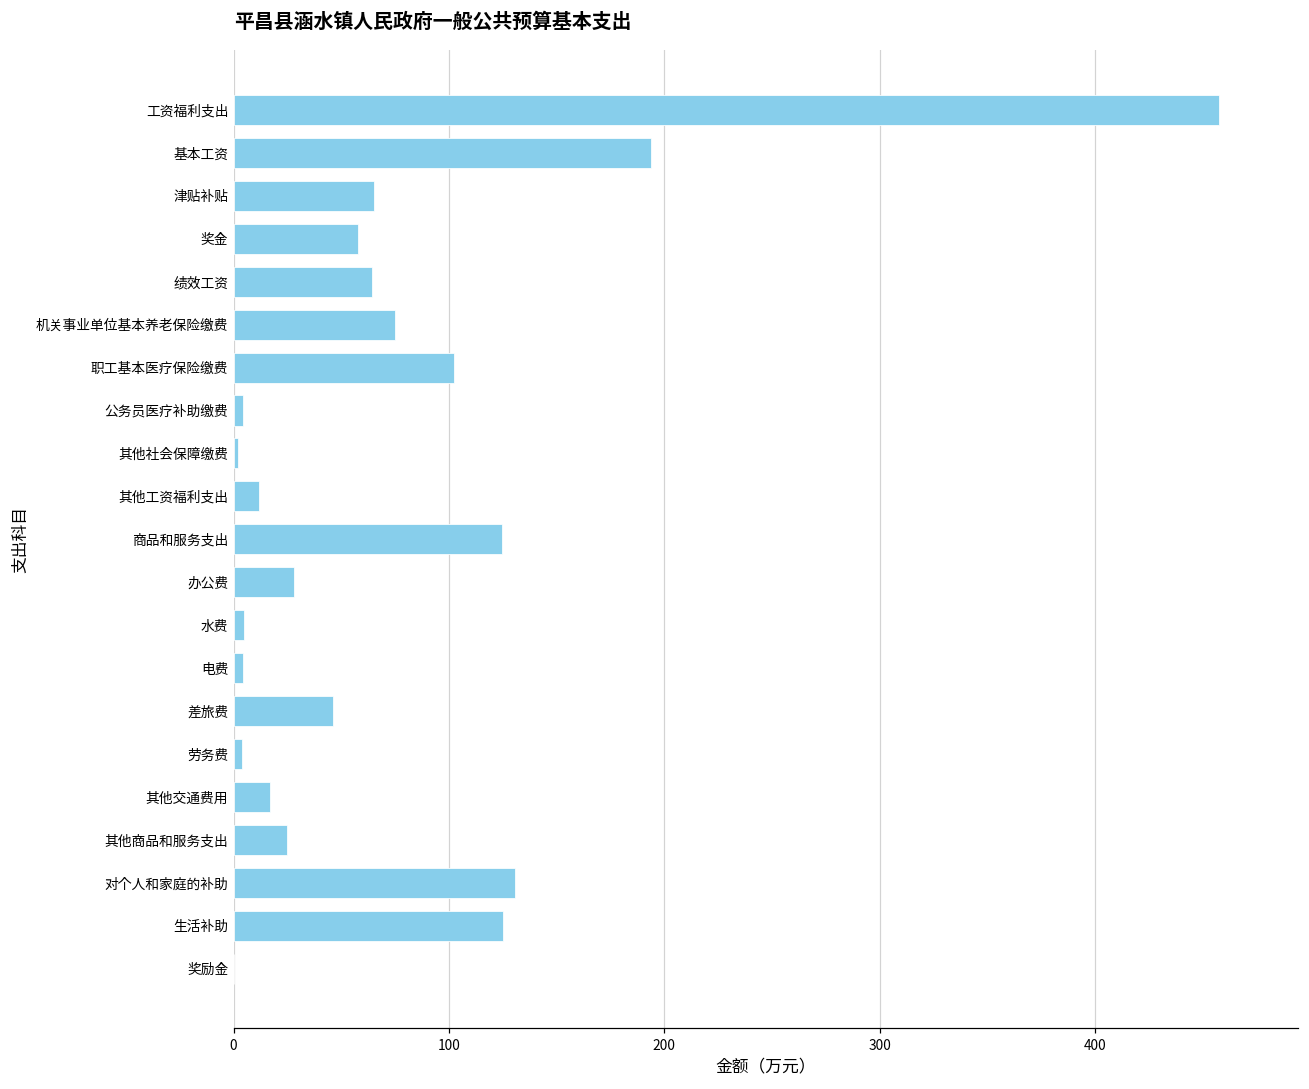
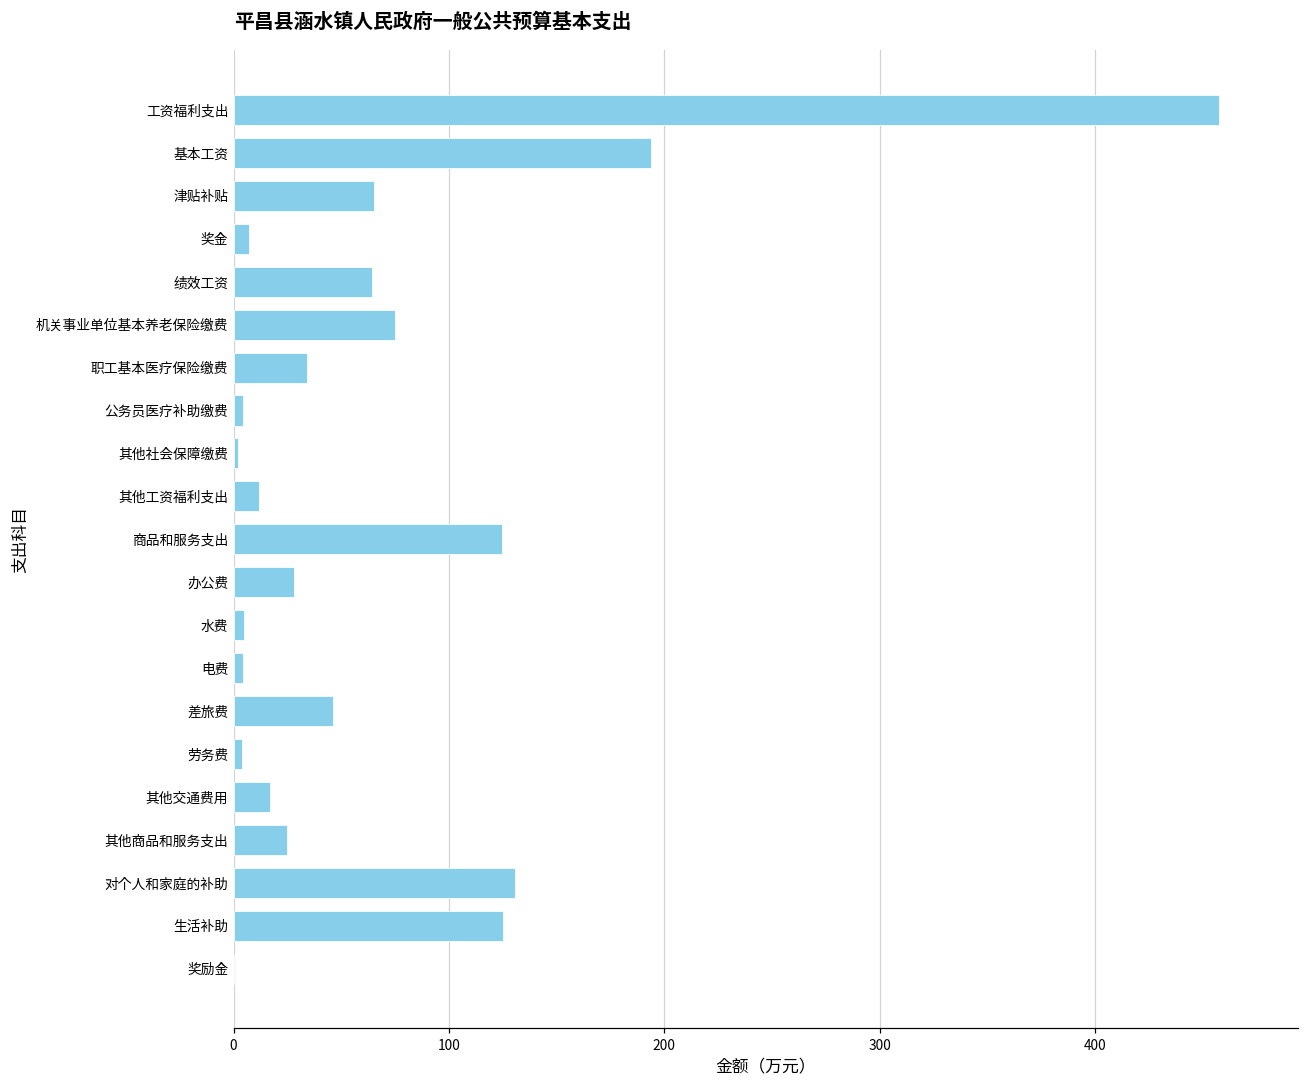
  {
    "工资福利支出": 458,
    "基本工资": 194,
    "津贴补贴": 65,
-   "奖金": 58,
+   "奖金": 7,
    "绩效工资": 64,
    "机关事业单位基本养老保险缴费": 75,
-   "职工基本医疗保险缴费": 102,
+   "职工基本医疗保险缴费": 34,
    "公务员医疗补助缴费": 4,
    "其他社会保障缴费": 2,
    "其他工资福利支出": 12,
    "商品和服务支出": 125,
    "办公费": 28,
    "水费": 5,
    "电费": 4,
    "差旅费": 46,
    "劳务费": 4,
    "其他交通费用": 17,
    "其他商品和服务支出": 25,
    "对个人和家庭的补助": 131,
    "生活补助": 125
  }
